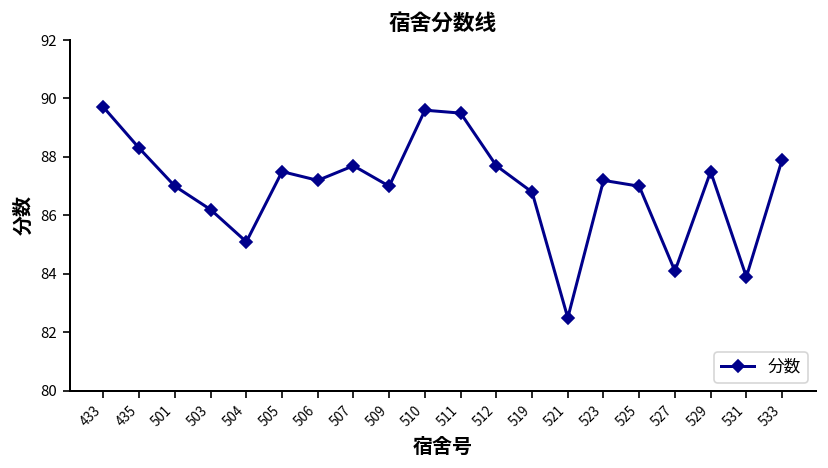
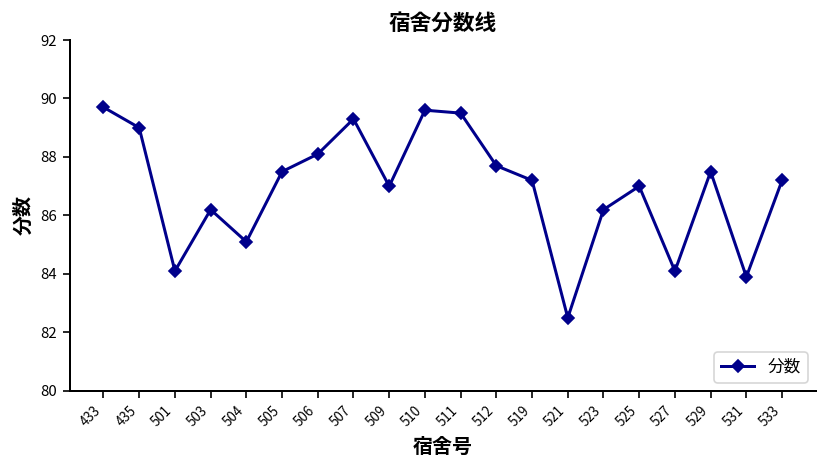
  {
    "433": 89.7,
-   "435": 88.3,
-   "501": 87.0,
+   "435": 89.0,
+   "501": 84.1,
    "503": 86.2,
    "504": 85.1,
    "505": 87.5,
-   "506": 87.2,
-   "507": 87.7,
+   "506": 88.1,
+   "507": 89.3,
    "509": 87.0,
    "510": 89.6,
    "511": 89.5,
    "512": 87.7,
-   "519": 86.8,
+   "519": 87.2,
    "521": 82.5,
-   "523": 87.2,
+   "523": 86.2,
    "525": 87.0,
    "527": 84.1,
    "529": 87.5,
    "531": 83.9,
-   "533": 87.9
+   "533": 87.2
  }
